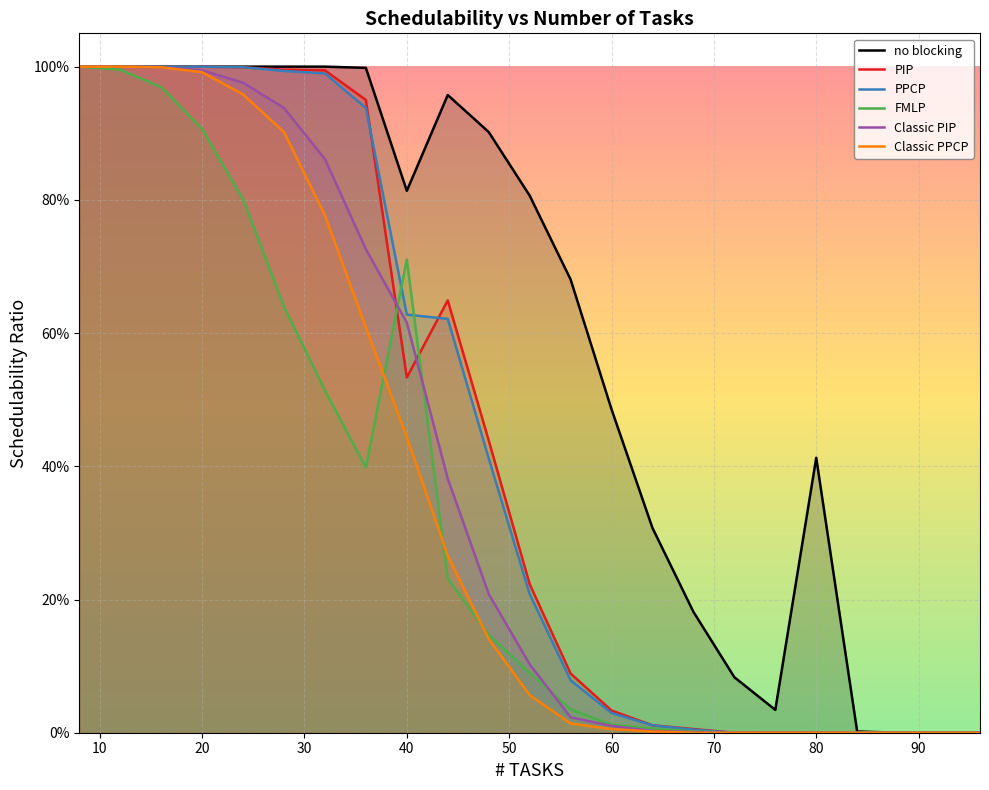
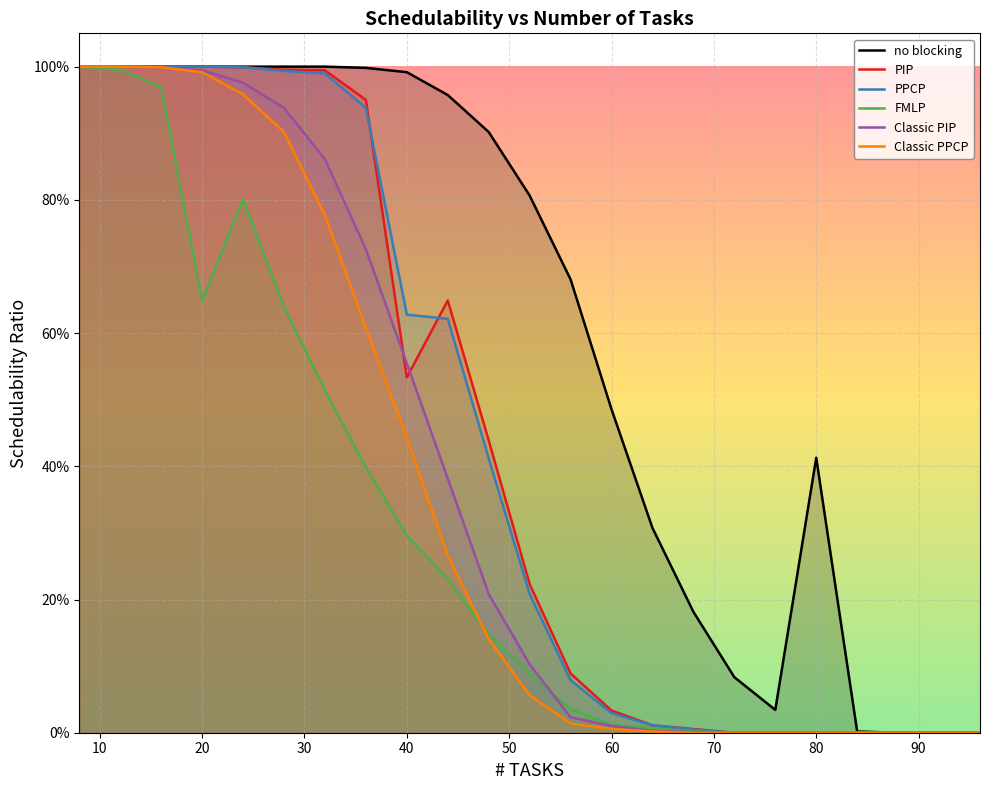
  {
    "no blocking": {
-     "40": "81%",
+     "40": "99%",
      "60": "49%",
      "80": "41%"
    },
    "PIP": {
      "40": "53%"
    },
    "PPCP": {
      "40": "63%"
    },
    "FMLP": {
-     "20": "91%",
-     "40": "71%"
+     "20": "65%",
+     "40": "30%"
    },
    "Classic PIP": {
-     "40": "62%"
+     "40": "55%"
    },
    "Classic PPCP": {
      "40": "44%",
      "60": "1%"
    }
  }
